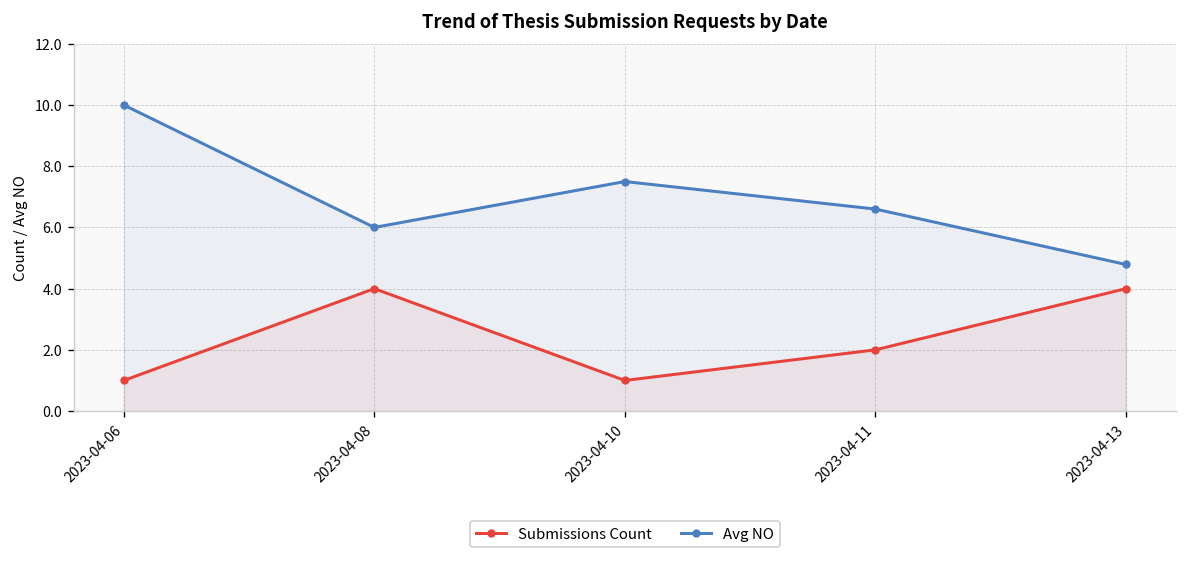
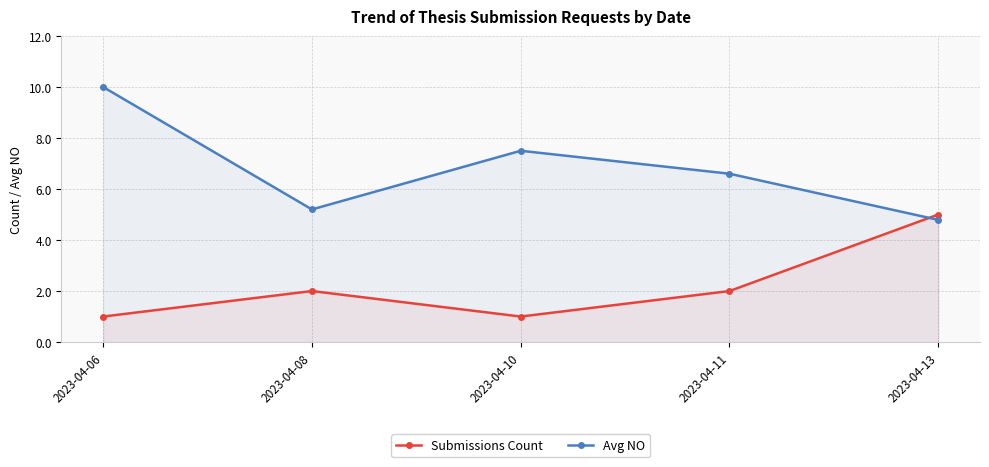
  {
    "Submissions Count": {
      "2023-04-06": 1,
-     "2023-04-08": 4,
+     "2023-04-08": 2,
      "2023-04-10": 1,
      "2023-04-11": 2,
-     "2023-04-13": 4
+     "2023-04-13": 5
    },
    "Avg NO": {
      "2023-04-06": 10.0,
-     "2023-04-08": 6.0,
+     "2023-04-08": 5.2,
      "2023-04-10": 7.5,
      "2023-04-11": 6.6,
      "2023-04-13": 4.8
    }
  }
